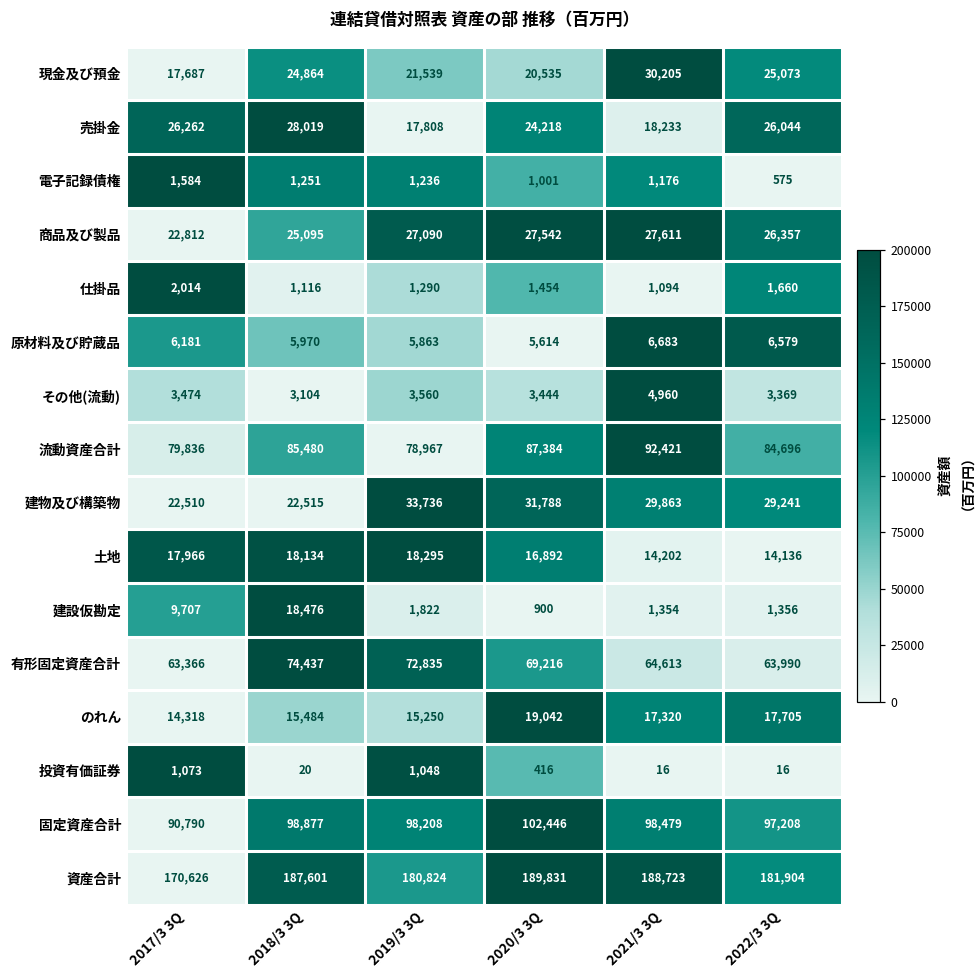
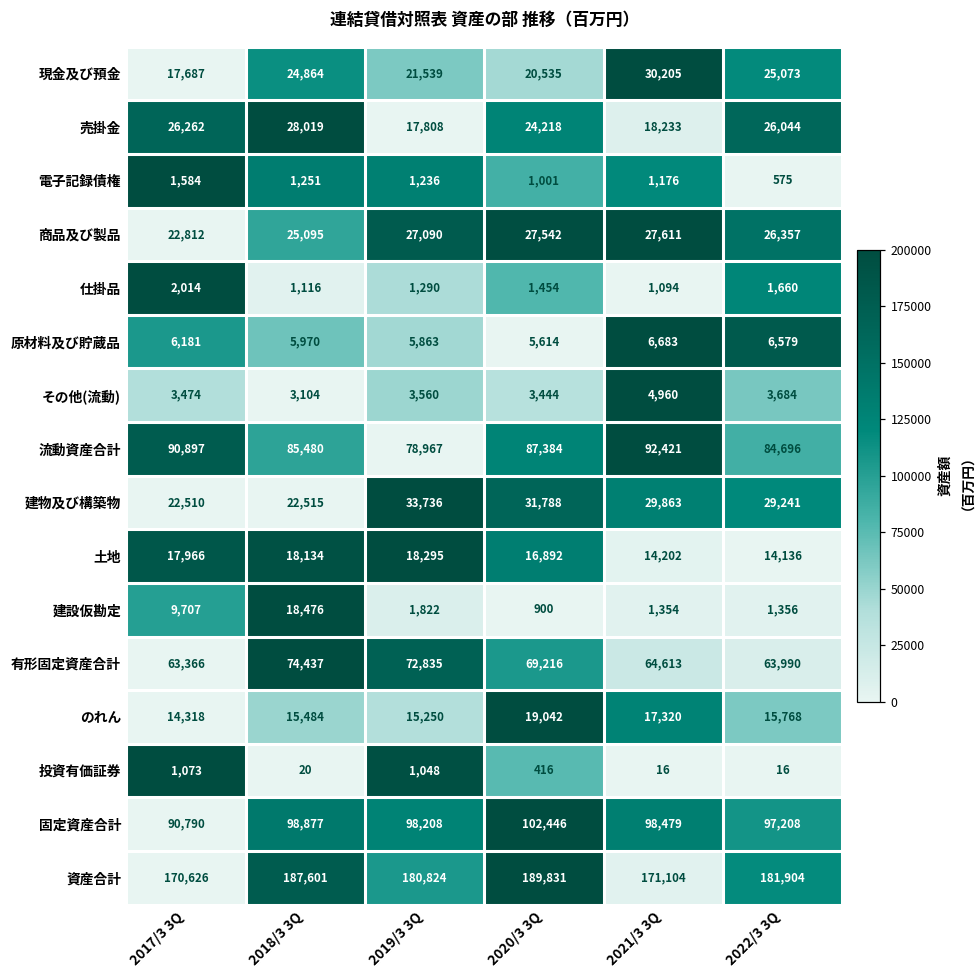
  {
    "現金及び預金": {
      "2017/3 3Q": "17,687",
      "2018/3 3Q": "24,864",
      "2019/3 3Q": "21,539",
      "2020/3 3Q": "20,535",
      "2021/3 3Q": "30,205",
      "2022/3 3Q": "25,073"
    },
    "売掛金": {
      "2017/3 3Q": "26,262",
      "2018/3 3Q": "28,019",
      "2019/3 3Q": "17,808",
      "2020/3 3Q": "24,218",
      "2021/3 3Q": "18,233",
      "2022/3 3Q": "26,044"
    },
    "電子記録債権": {
      "2017/3 3Q": "1,584",
      "2018/3 3Q": "1,251",
      "2019/3 3Q": "1,236",
      "2020/3 3Q": "1,001",
      "2021/3 3Q": "1,176",
      "2022/3 3Q": "575"
    },
    "商品及び製品": {
      "2017/3 3Q": "22,812",
      "2018/3 3Q": "25,095",
      "2019/3 3Q": "27,090",
      "2020/3 3Q": "27,542",
      "2021/3 3Q": "27,611",
      "2022/3 3Q": "26,357"
    },
    "仕掛品": {
      "2017/3 3Q": "2,014",
      "2018/3 3Q": "1,116",
      "2019/3 3Q": "1,290",
      "2020/3 3Q": "1,454",
      "2021/3 3Q": "1,094",
      "2022/3 3Q": "1,660"
    },
    "原材料及び貯蔵品": {
      "2017/3 3Q": "6,181",
      "2018/3 3Q": "5,970",
      "2019/3 3Q": "5,863",
      "2020/3 3Q": "5,614",
      "2021/3 3Q": "6,683",
      "2022/3 3Q": "6,579"
    },
    "その他(流動)": {
      "2017/3 3Q": "3,474",
      "2018/3 3Q": "3,104",
      "2019/3 3Q": "3,560",
      "2020/3 3Q": "3,444",
      "2021/3 3Q": "4,960",
-     "2022/3 3Q": "3,369"
+     "2022/3 3Q": "3,684"
    },
    "流動資産合計": {
-     "2017/3 3Q": "79,836",
+     "2017/3 3Q": "90,897",
      "2018/3 3Q": "85,480",
      "2019/3 3Q": "78,967",
      "2020/3 3Q": "87,384",
      "2021/3 3Q": "92,421",
      "2022/3 3Q": "84,696"
    },
    "建物及び構築物": {
      "2017/3 3Q": "22,510",
      "2018/3 3Q": "22,515",
      "2019/3 3Q": "33,736",
      "2020/3 3Q": "31,788",
      "2021/3 3Q": "29,863",
      "2022/3 3Q": "29,241"
    },
    "土地": {
      "2017/3 3Q": "17,966",
      "2018/3 3Q": "18,134",
      "2019/3 3Q": "18,295",
      "2020/3 3Q": "16,892",
      "2021/3 3Q": "14,202",
      "2022/3 3Q": "14,136"
    },
    "建設仮勘定": {
      "2017/3 3Q": "9,707",
      "2018/3 3Q": "18,476",
      "2019/3 3Q": "1,822",
      "2020/3 3Q": "900",
      "2021/3 3Q": "1,354",
      "2022/3 3Q": "1,356"
    },
    "有形固定資産合計": {
      "2017/3 3Q": "63,366",
      "2018/3 3Q": "74,437",
      "2019/3 3Q": "72,835",
      "2020/3 3Q": "69,216",
      "2021/3 3Q": "64,613",
      "2022/3 3Q": "63,990"
    },
    "のれん": {
      "2017/3 3Q": "14,318",
      "2018/3 3Q": "15,484",
      "2019/3 3Q": "15,250",
      "2020/3 3Q": "19,042",
      "2021/3 3Q": "17,320",
-     "2022/3 3Q": "17,705"
+     "2022/3 3Q": "15,768"
    },
    "投資有価証券": {
      "2017/3 3Q": "1,073",
      "2018/3 3Q": "20",
      "2019/3 3Q": "1,048",
      "2020/3 3Q": "416",
      "2021/3 3Q": "16",
      "2022/3 3Q": "16"
    },
    "固定資産合計": {
      "2017/3 3Q": "90,790",
      "2018/3 3Q": "98,877",
      "2019/3 3Q": "98,208",
      "2020/3 3Q": "102,446",
      "2021/3 3Q": "98,479",
      "2022/3 3Q": "97,208"
    },
    "資産合計": {
      "2017/3 3Q": "170,626",
      "2018/3 3Q": "187,601",
      "2019/3 3Q": "180,824",
      "2020/3 3Q": "189,831",
-     "2021/3 3Q": "188,723",
+     "2021/3 3Q": "171,104",
      "2022/3 3Q": "181,904"
    }
  }
